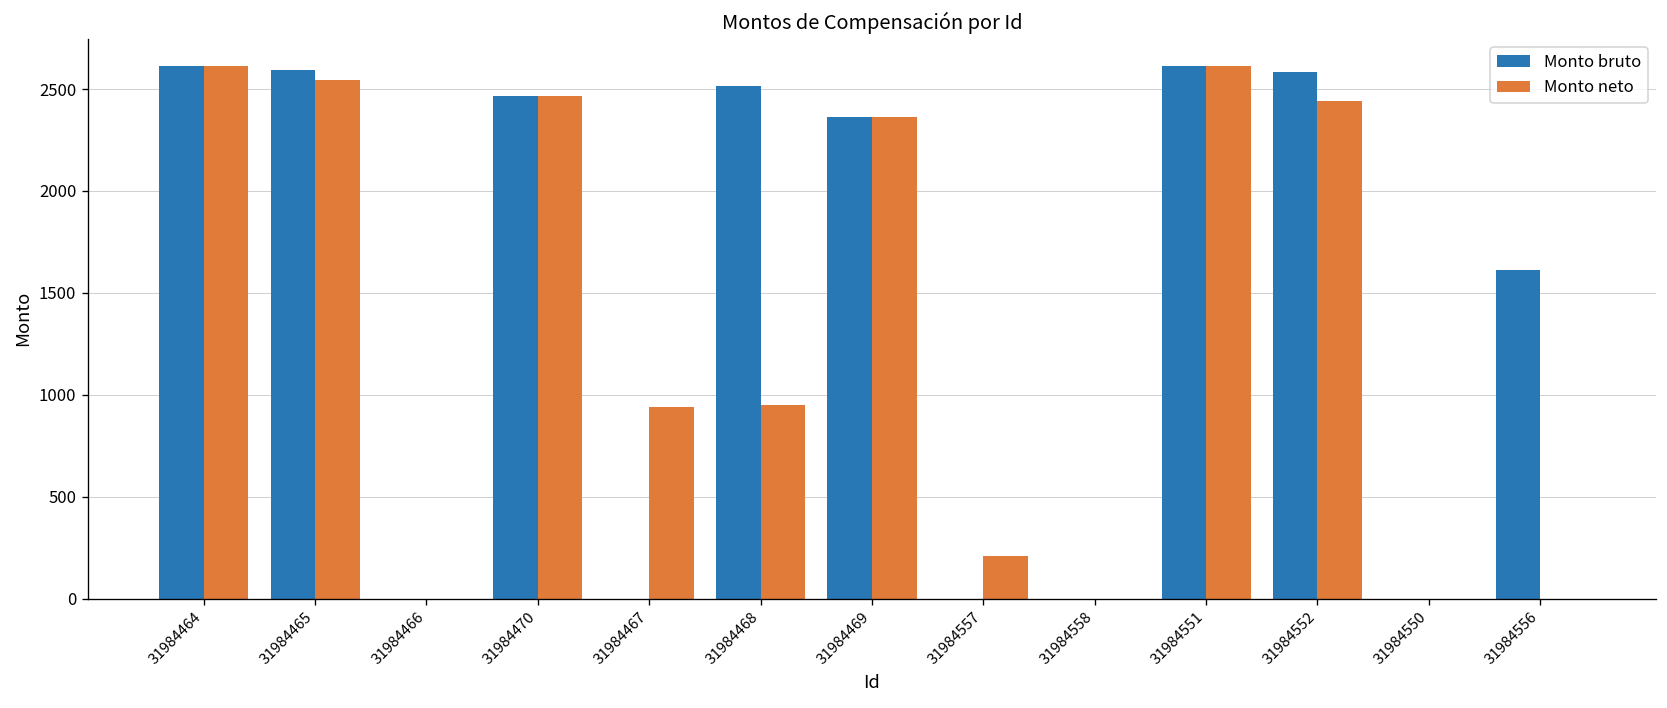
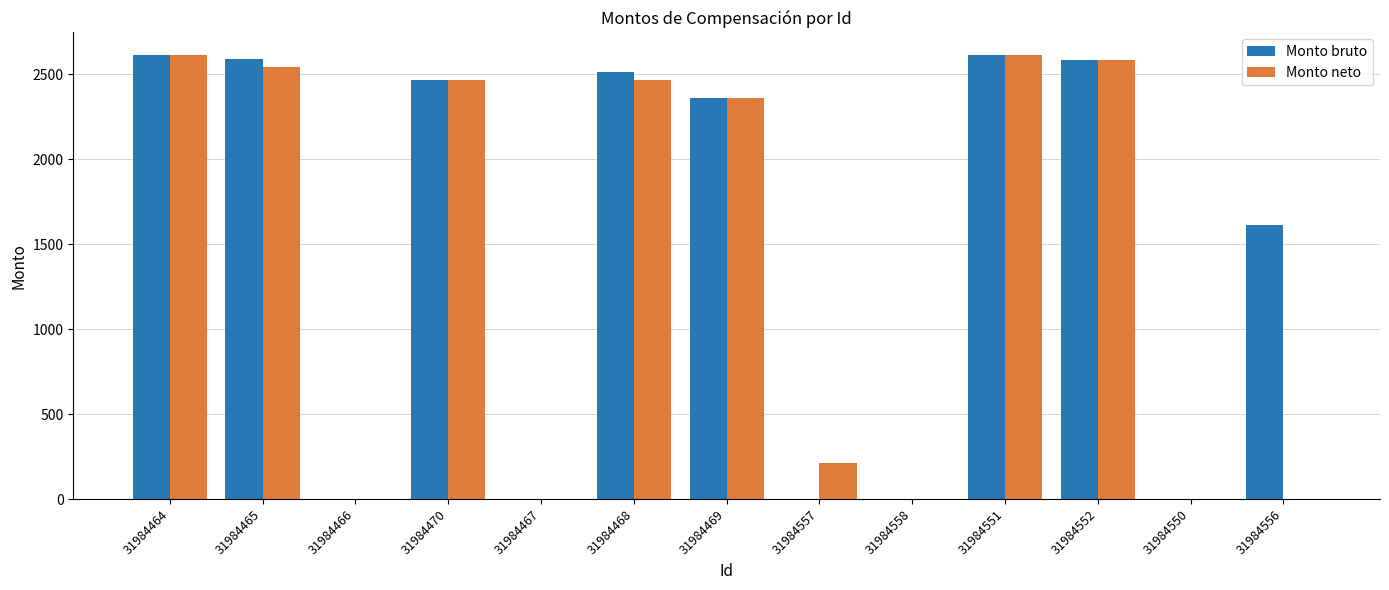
  {
    "Monto bruto": {
      "31984464": 2620,
      "31984465": 2590,
      "31984466": 0,
      "31984470": 2460,
      "31984467": 0,
      "31984468": 2520,
      "31984469": 2360,
      "31984557": 0,
      "31984558": 0,
      "31984551": 2620,
      "31984552": 2580,
      "31984550": 0,
      "31984556": 1610
    },
    "Monto neto": {
      "31984464": 2620,
      "31984465": 2540,
      "31984466": 0,
      "31984470": 2460,
-     "31984467": 940,
-     "31984468": 950,
+     "31984467": 0,
+     "31984468": 2460,
      "31984469": 2360,
      "31984557": 210,
      "31984558": 0,
      "31984551": 2620,
-     "31984552": 2440,
+     "31984552": 2580,
      "31984550": 0,
      "31984556": 0
    }
  }
